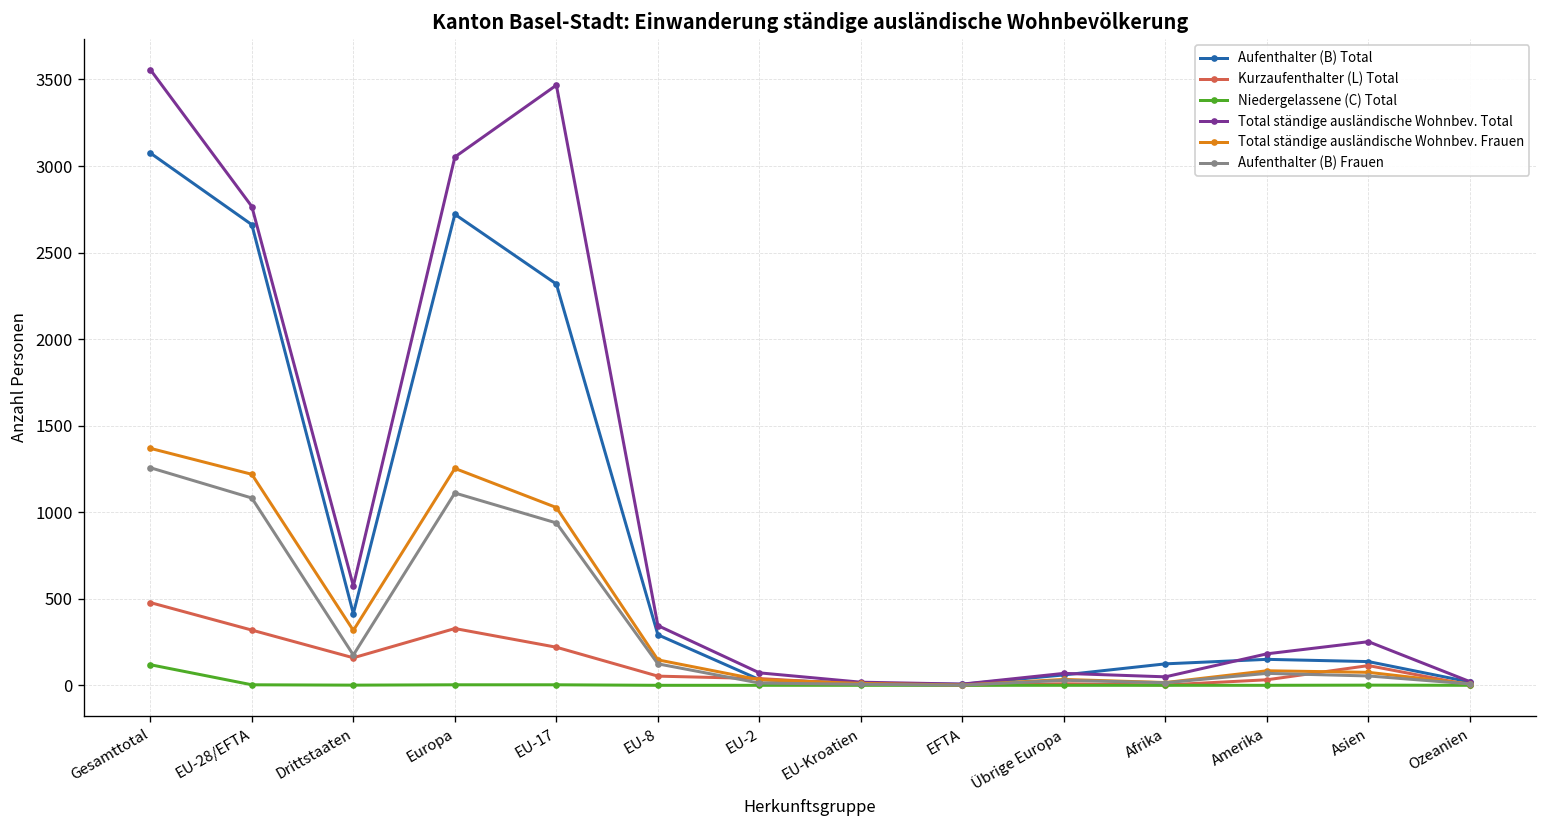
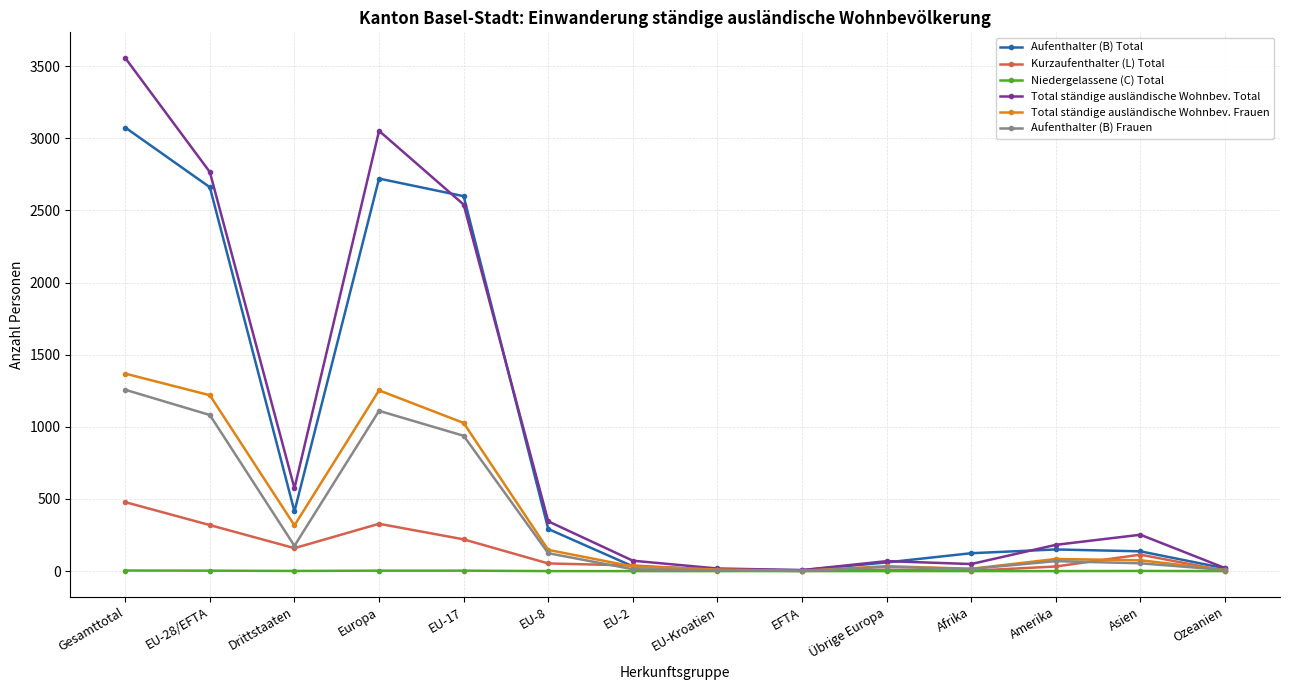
  {
    "Aufenthalter (B) Total": {
      "Gesamttotal": 3080,
      "EU-28/EFTA": 2660,
      "Drittstaaten": 410,
      "Europa": 2720,
-     "EU-17": 2320,
+     "EU-17": 2600,
      "EU-8": 290,
      "Afrika": 120,
      "Amerika": 150,
      "Asien": 140
    },
    "Kurzaufenthalter (L) Total": {
      "Gesamttotal": 480,
      "EU-28/EFTA": 320,
      "Europa": 330,
      "EU-17": 220,
      "EU-8": 50,
      "Amerika": 30,
      "Asien": 110
    },
    "Niedergelassene (C) Total": {
-     "Gesamttotal": 120,
+     "Gesamttotal": 0,
      "EU-28/EFTA": 0,
      "Drittstaaten": 0,
      "Europa": 0,
      "EU-17": 0,
      "EU-8": 0,
      "Amerika": 0,
      "Asien": 0
    },
    "Total ständige ausländische Wohnbev. Total": {
      "Gesamttotal": 3560,
      "EU-28/EFTA": 2770,
      "Drittstaaten": 570,
      "Europa": 3050,
-     "EU-17": 3470,
+     "EU-17": 2540,
      "EU-8": 350,
      "EU-2": 70,
      "Afrika": 50,
      "Amerika": 180,
      "Asien": 250
    },
    "Total ständige ausländische Wohnbev. Frauen": {
      "Gesamttotal": 1370,
      "EU-28/EFTA": 1220,
      "Drittstaaten": 320,
      "Europa": 1250,
      "EU-17": 1030,
      "EU-8": 150,
      "Asien": 80
    },
    "Aufenthalter (B) Frauen": {
      "Gesamttotal": 1260,
      "EU-28/EFTA": 1080,
      "Europa": 1110,
      "EU-17": 940,
      "EU-8": 120,
      "Asien": 50
    }
  }
